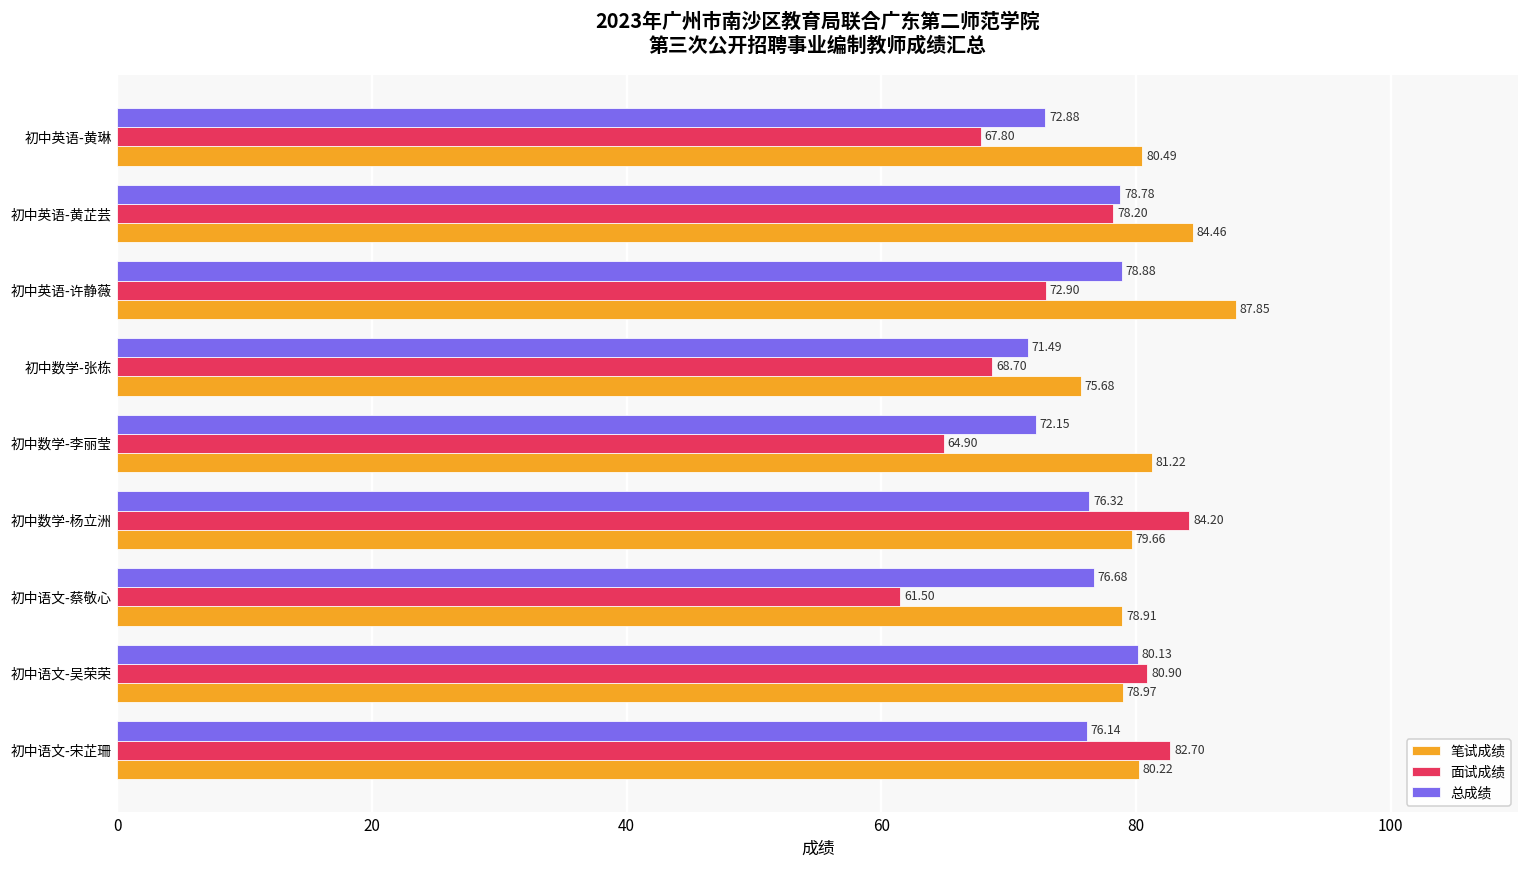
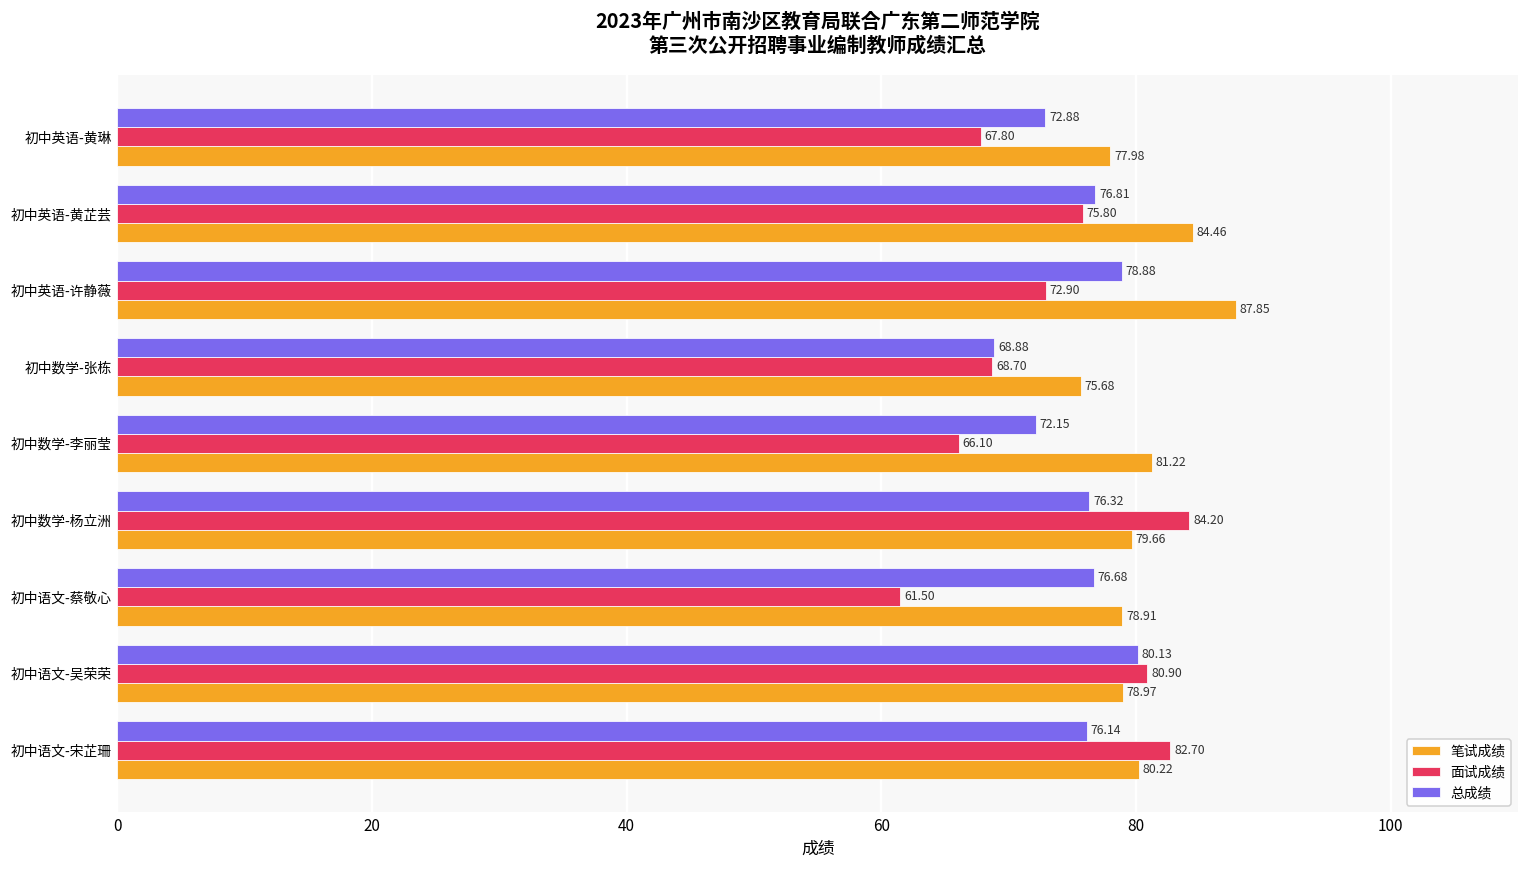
  {
    "笔试成绩": {
-     "初中英语-黄琳": 80.49,
+     "初中英语-黄琳": 77.98,
      "初中英语-黄芷芸": 84.46,
      "初中英语-许静薇": 87.85,
      "初中数学-张栋": 75.68,
      "初中数学-李丽莹": 81.22,
      "初中数学-杨立洲": 79.66,
      "初中语文-蔡敬心": 78.91,
      "初中语文-吴荣荣": 78.97,
      "初中语文-宋芷珊": 80.22
    },
    "面试成绩": {
      "初中英语-黄琳": 67.80,
-     "初中英语-黄芷芸": 78.20,
+     "初中英语-黄芷芸": 75.80,
      "初中英语-许静薇": 72.90,
      "初中数学-张栋": 68.70,
-     "初中数学-李丽莹": 64.90,
+     "初中数学-李丽莹": 66.10,
      "初中数学-杨立洲": 84.20,
      "初中语文-蔡敬心": 61.50,
      "初中语文-吴荣荣": 80.90,
      "初中语文-宋芷珊": 82.70
    },
    "总成绩": {
      "初中英语-黄琳": 72.88,
-     "初中英语-黄芷芸": 78.78,
+     "初中英语-黄芷芸": 76.81,
      "初中英语-许静薇": 78.88,
-     "初中数学-张栋": 71.49,
+     "初中数学-张栋": 68.88,
      "初中数学-李丽莹": 72.15,
      "初中数学-杨立洲": 76.32,
      "初中语文-蔡敬心": 76.68,
      "初中语文-吴荣荣": 80.13,
      "初中语文-宋芷珊": 76.14
    }
  }
